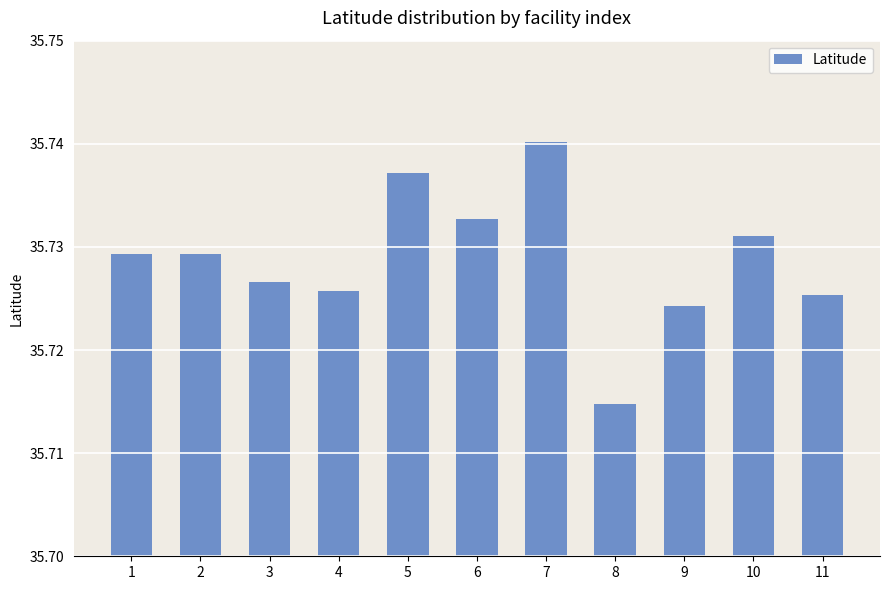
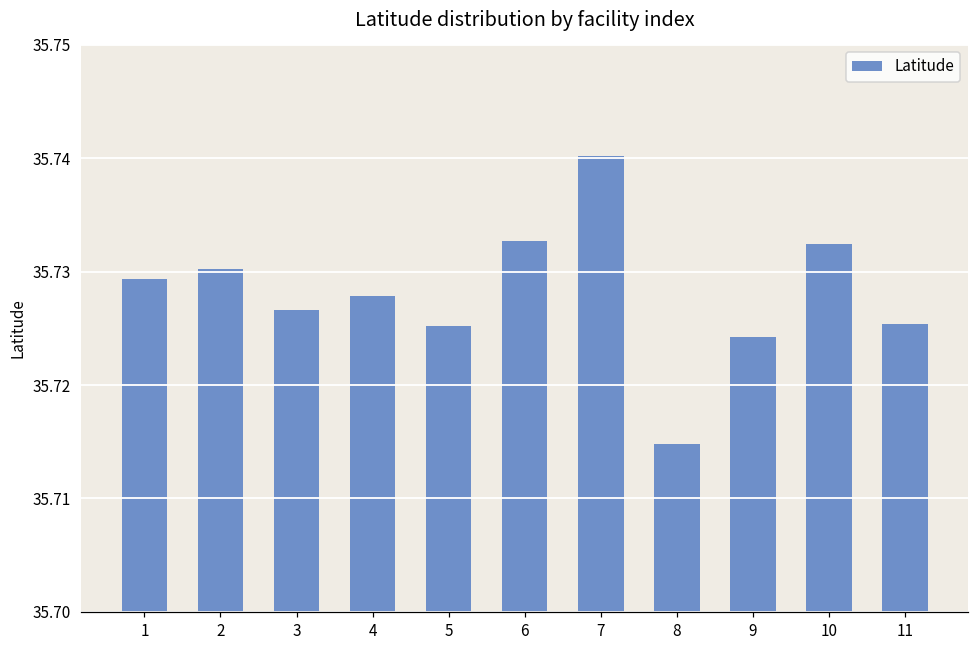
  {
    "1": 35.7293,
-   "2": 35.7293,
+   "2": 35.7302,
    "3": 35.7266,
-   "4": 35.7257,
-   "5": 35.7371,
+   "4": 35.7278,
+   "5": 35.7252,
    "6": 35.7327,
    "7": 35.7402,
    "8": 35.7148,
    "9": 35.7243,
-   "10": 35.7310,
+   "10": 35.7324,
    "11": 35.7254
  }
